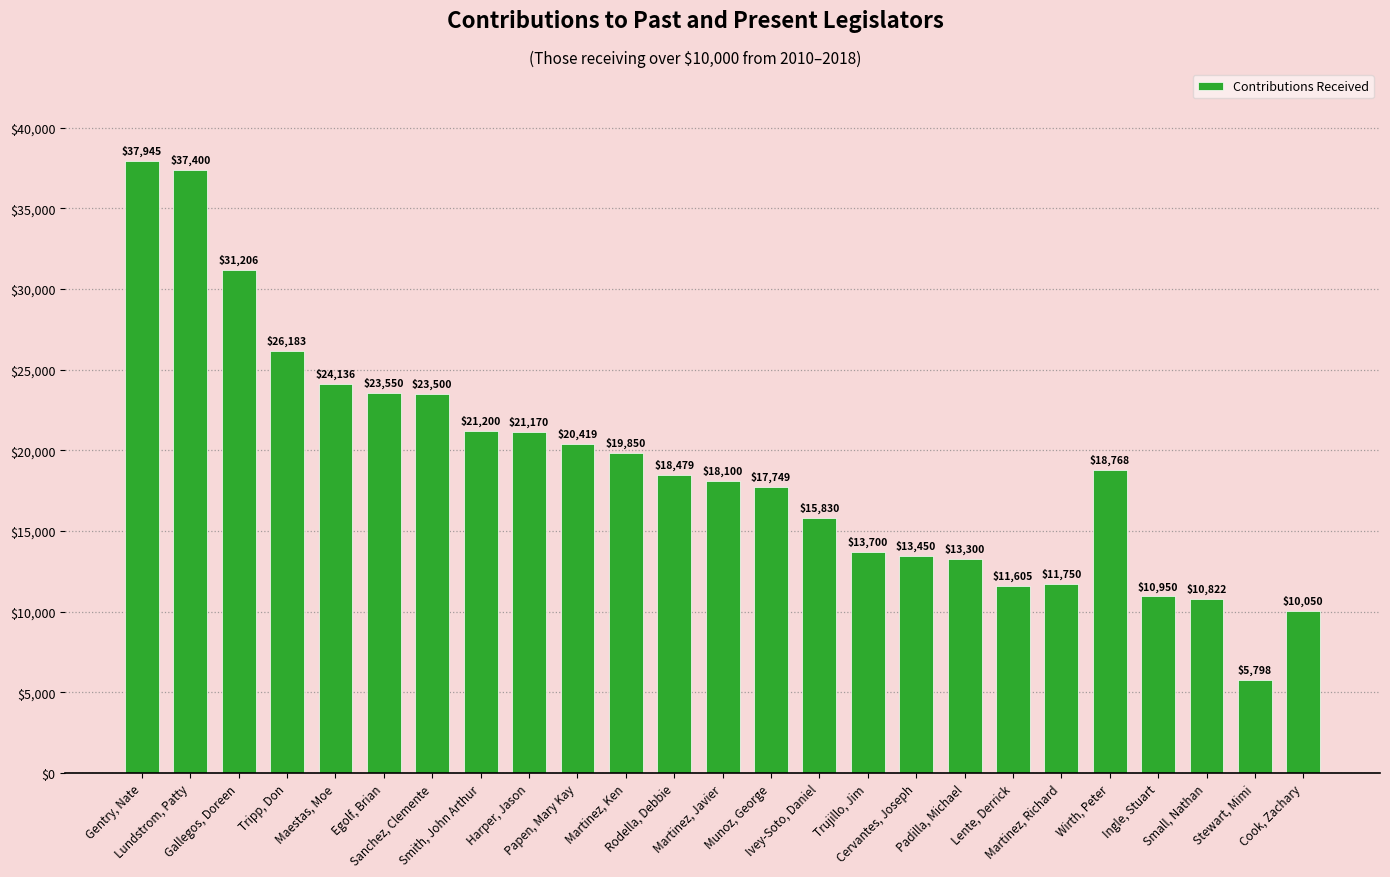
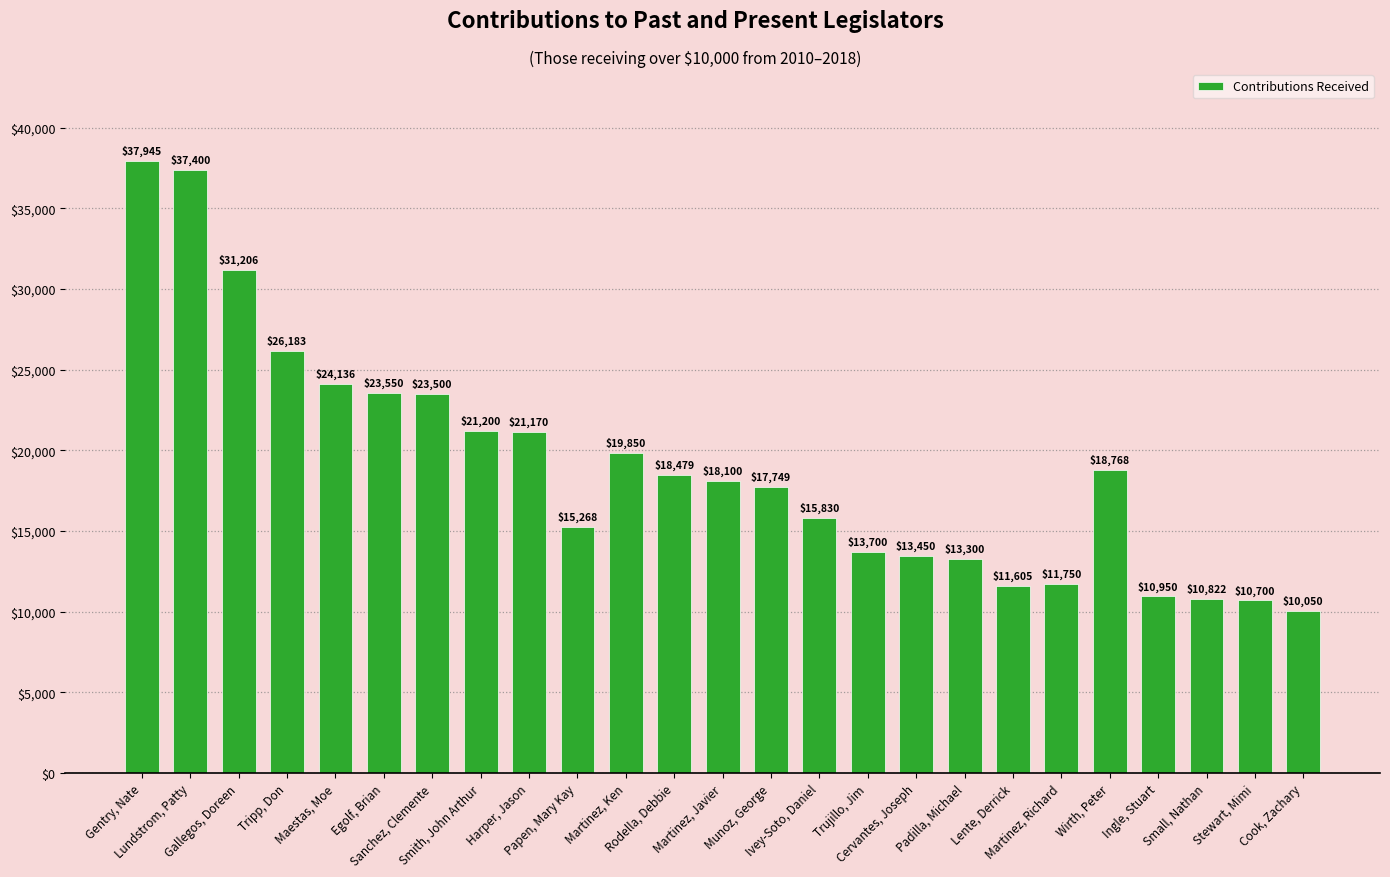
  {
    "Gentry, Nate": "$37,945",
    "Lundstrom, Patty": "$37,400",
    "Gallegos, Doreen": "$31,206",
    "Tripp, Don": "$26,183",
    "Maestas, Moe": "$24,136",
    "Egolf, Brian": "$23,550",
    "Sanchez, Clemente": "$23,500",
    "Smith, John Arthur": "$21,200",
    "Harper, Jason": "$21,170",
-   "Papen, Mary Kay": "$20,419",
+   "Papen, Mary Kay": "$15,268",
    "Martinez, Ken": "$19,850",
    "Rodella, Debbie": "$18,479",
    "Martinez, Javier": "$18,100",
    "Munoz, George": "$17,749",
    "Ivey-Soto, Daniel": "$15,830",
    "Trujillo, Jim": "$13,700",
    "Cervantes, Joseph": "$13,450",
    "Padilla, Michael": "$13,300",
    "Lente, Derrick": "$11,605",
    "Martinez, Richard": "$11,750",
    "Wirth, Peter": "$18,768",
    "Ingle, Stuart": "$10,950",
    "Small, Nathan": "$10,822",
-   "Stewart, Mimi": "$5,798",
+   "Stewart, Mimi": "$10,700",
    "Cook, Zachary": "$10,050"
  }
